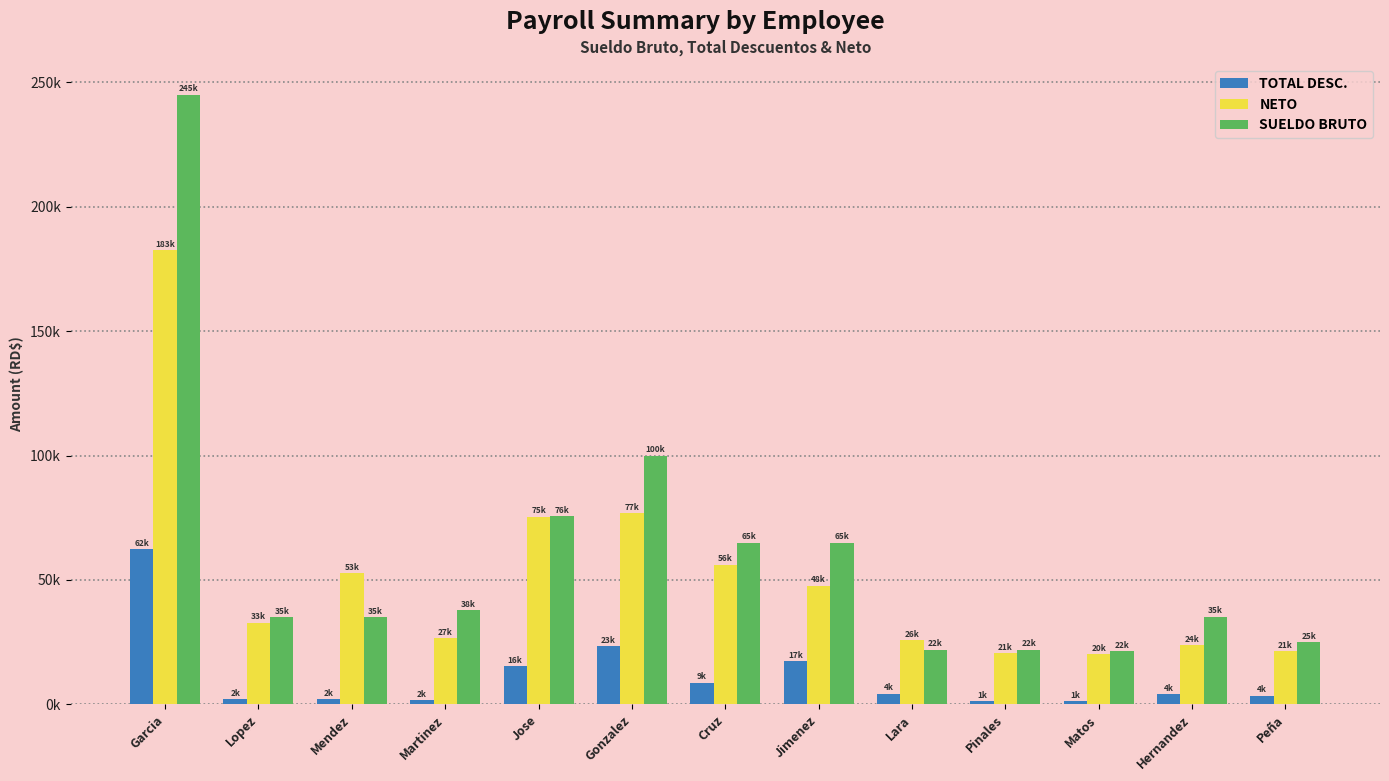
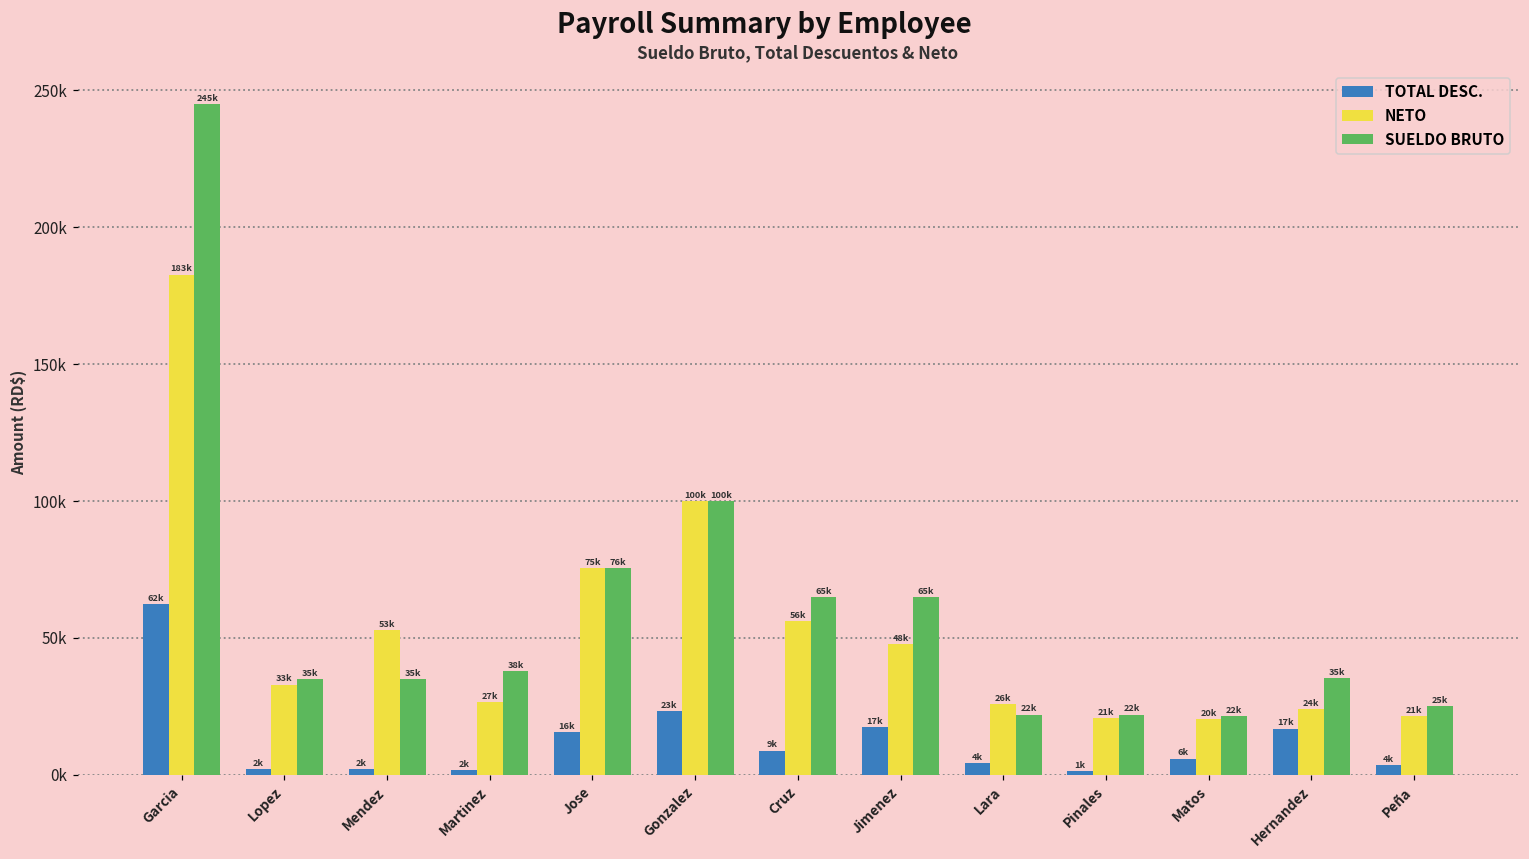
  {
    "TOTAL DESC.": {
      "Garcia": "62k",
      "Lopez": "2k",
      "Mendez": "2k",
      "Martinez": "2k",
      "Jose": "16k",
      "Gonzalez": "23k",
      "Cruz": "9k",
      "Jimenez": "17k",
      "Lara": "4k",
      "Pinales": "1k",
-     "Matos": "1k",
-     "Hernandez": "4k",
+     "Matos": "6k",
+     "Hernandez": "17k",
      "Peña": "4k"
    },
    "NETO": {
      "Garcia": "183k",
      "Lopez": "33k",
      "Mendez": "53k",
      "Martinez": "27k",
      "Jose": "75k",
-     "Gonzalez": "77k",
+     "Gonzalez": "100k",
      "Cruz": "56k",
      "Jimenez": "48k",
      "Lara": "26k",
      "Pinales": "21k",
      "Matos": "20k",
      "Hernandez": "24k",
      "Peña": "21k"
    },
    "SUELDO BRUTO": {
      "Garcia": "245k",
      "Lopez": "35k",
      "Mendez": "35k",
      "Martinez": "38k",
      "Jose": "76k",
      "Gonzalez": "100k",
      "Cruz": "65k",
      "Jimenez": "65k",
      "Lara": "22k",
      "Pinales": "22k",
      "Matos": "22k",
      "Hernandez": "35k",
      "Peña": "25k"
    }
  }
